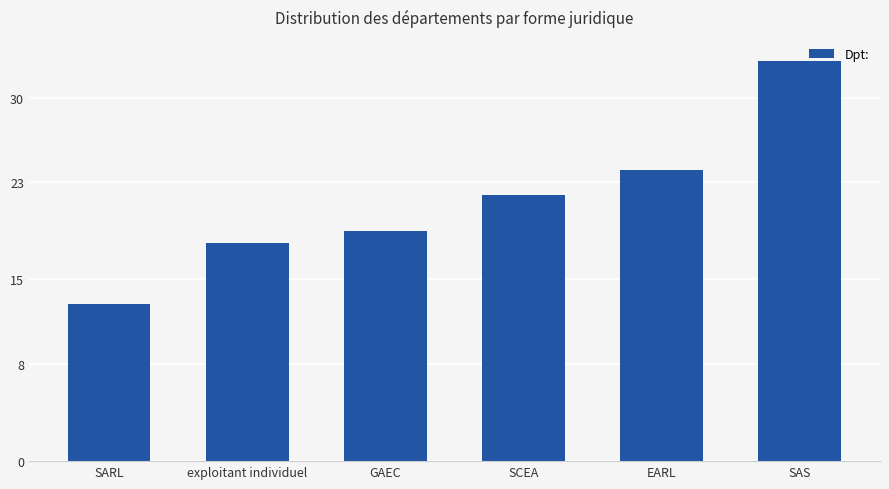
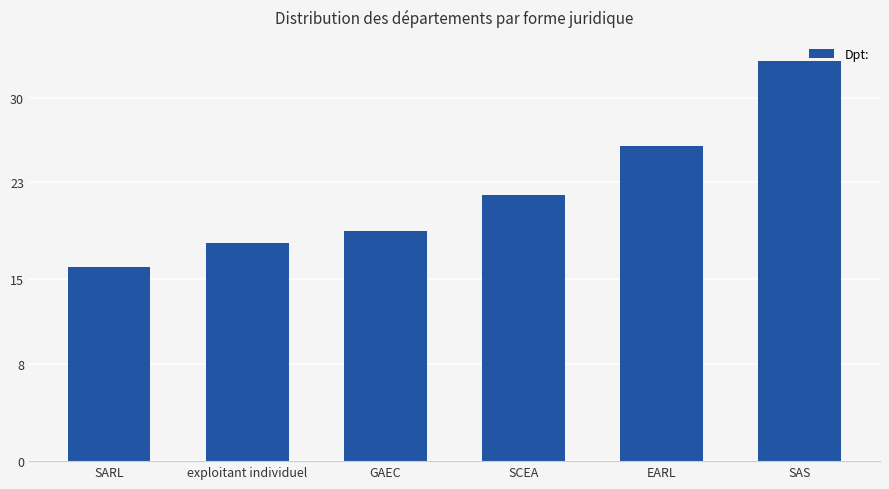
  {
-   "SARL": 13,
+   "SARL": 16,
    "exploitant individuel": 18,
    "GAEC": 19,
    "SCEA": 22,
-   "EARL": 24,
+   "EARL": 26,
    "SAS": 33
  }
